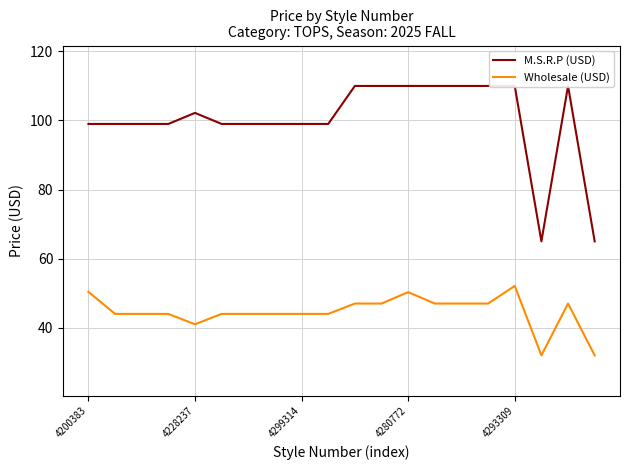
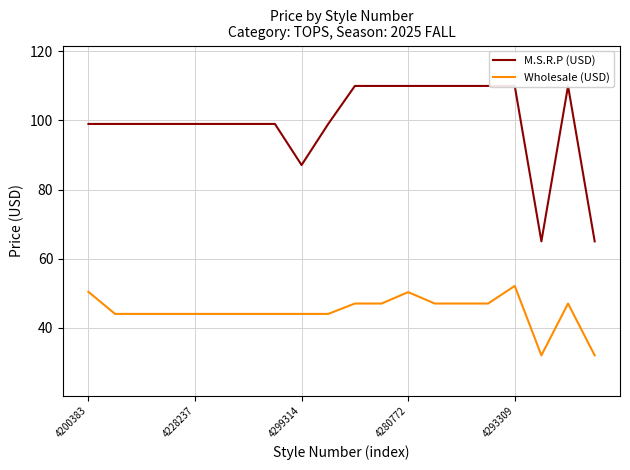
  {
    "M.S.R.P (USD)": {
      "4200383": 99,
-     "4228237": 102,
-     "4299314": 99,
+     "4228237": 99,
+     "4299314": 87,
      "4280772": 110
    },
    "Wholesale (USD)": {
      "4200383": 50,
-     "4228237": 41,
+     "4228237": 44,
      "4299314": 44,
      "4280772": 50,
      "4293309": 52
    }
  }
